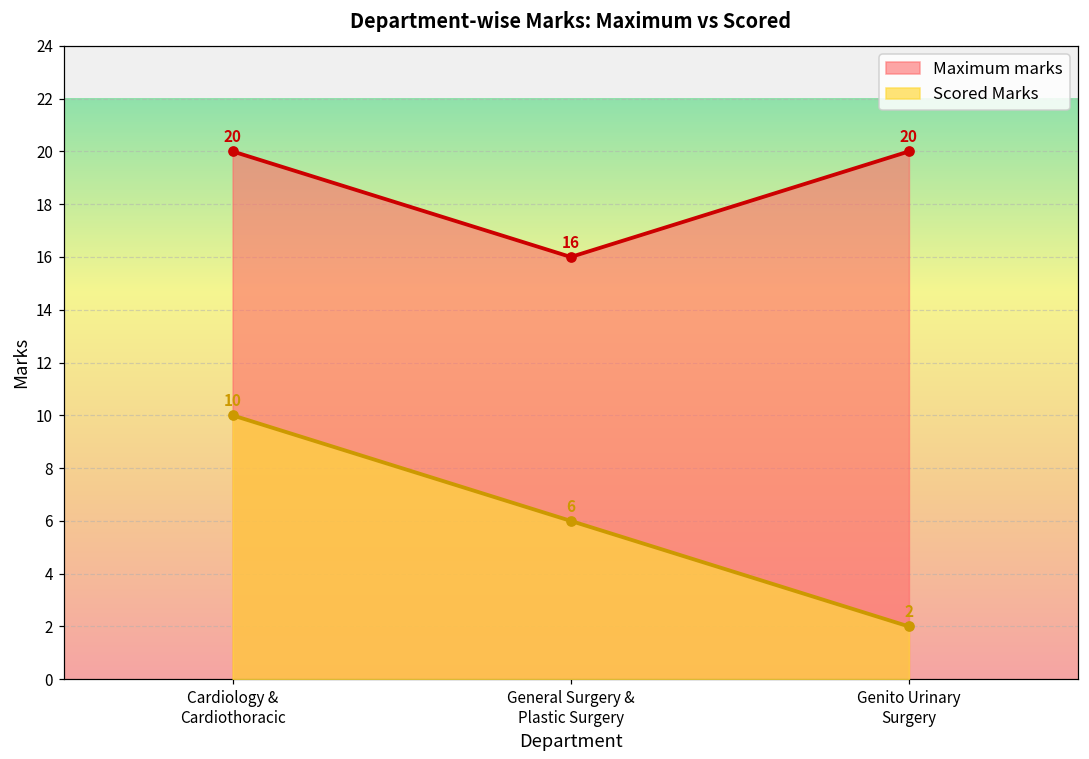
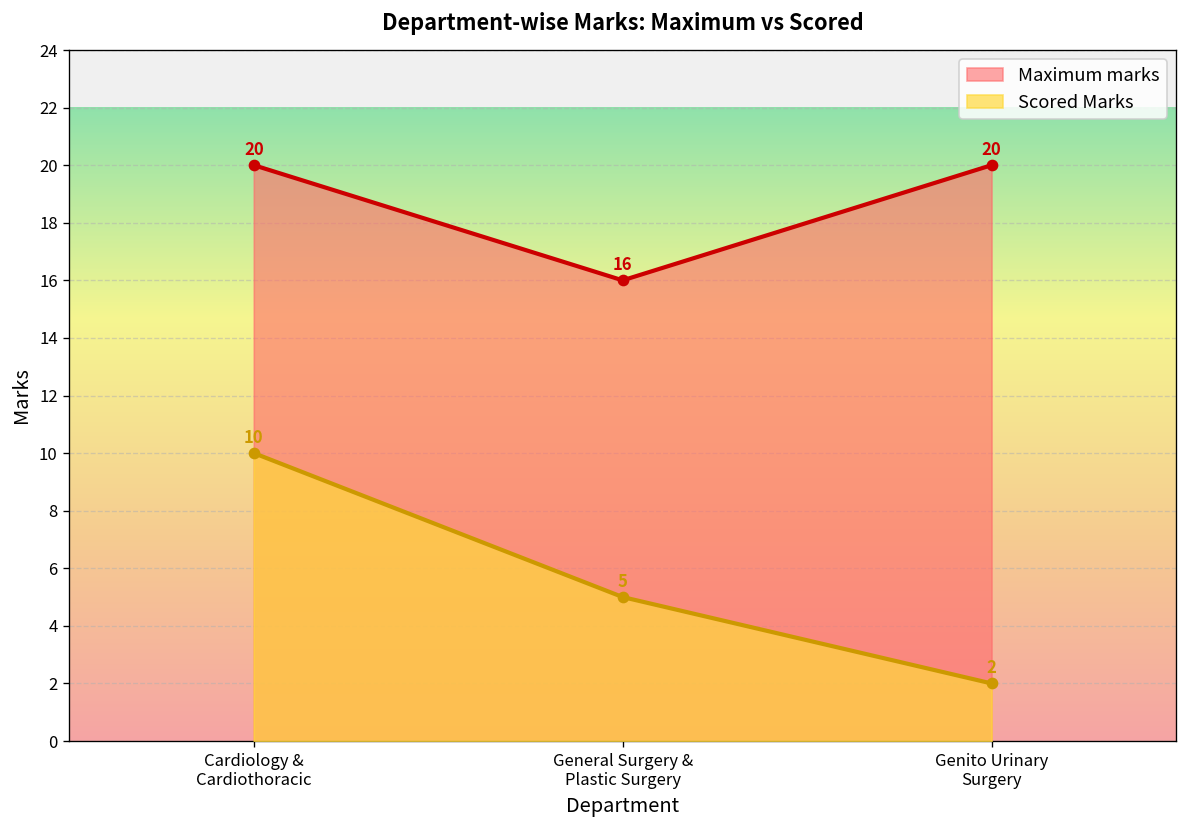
  {
    "Maximum marks": {
      "Cardiology & Cardiothoracic": 20,
      "General Surgery & Plastic Surgery": 16,
      "Genito Urinary Surgery": 20
    },
    "Scored Marks": {
      "Cardiology & Cardiothoracic": 10,
-     "General Surgery & Plastic Surgery": 6,
+     "General Surgery & Plastic Surgery": 5,
      "Genito Urinary Surgery": 2
    }
  }
